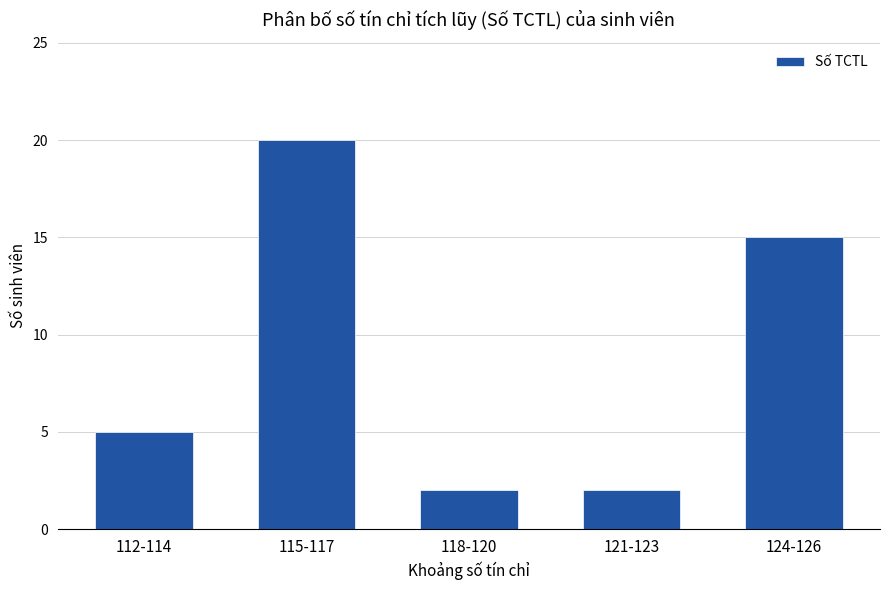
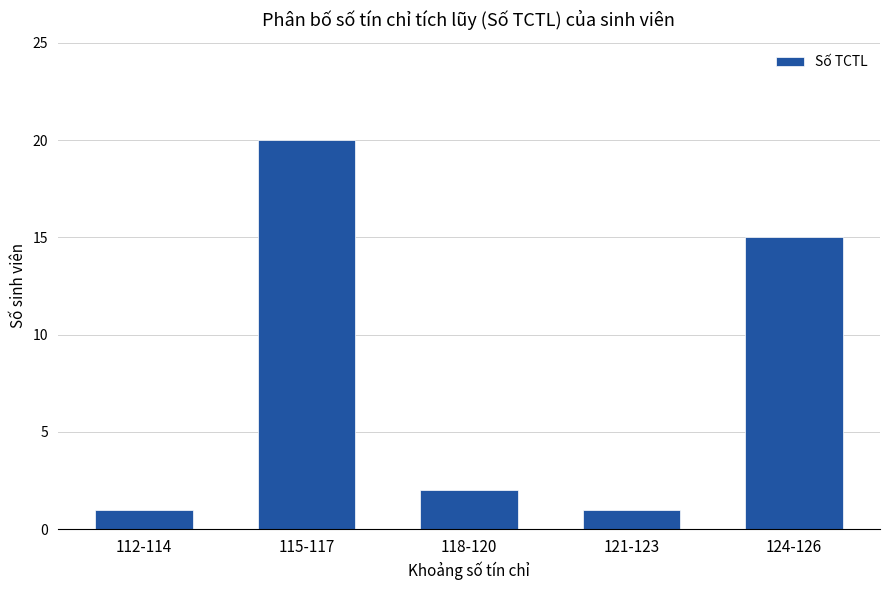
  {
-   "112-114": 5,
+   "112-114": 1,
    "115-117": 20,
    "118-120": 2,
-   "121-123": 2,
+   "121-123": 1,
    "124-126": 15
  }
